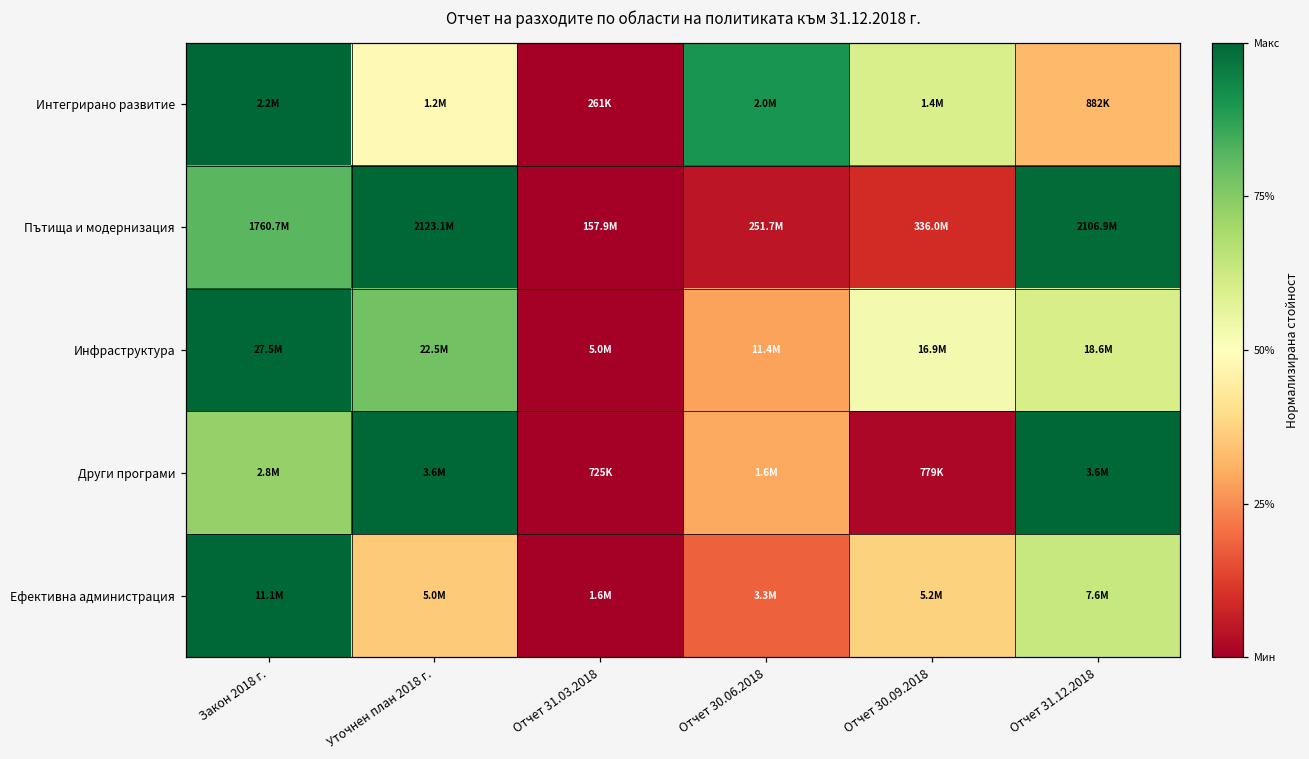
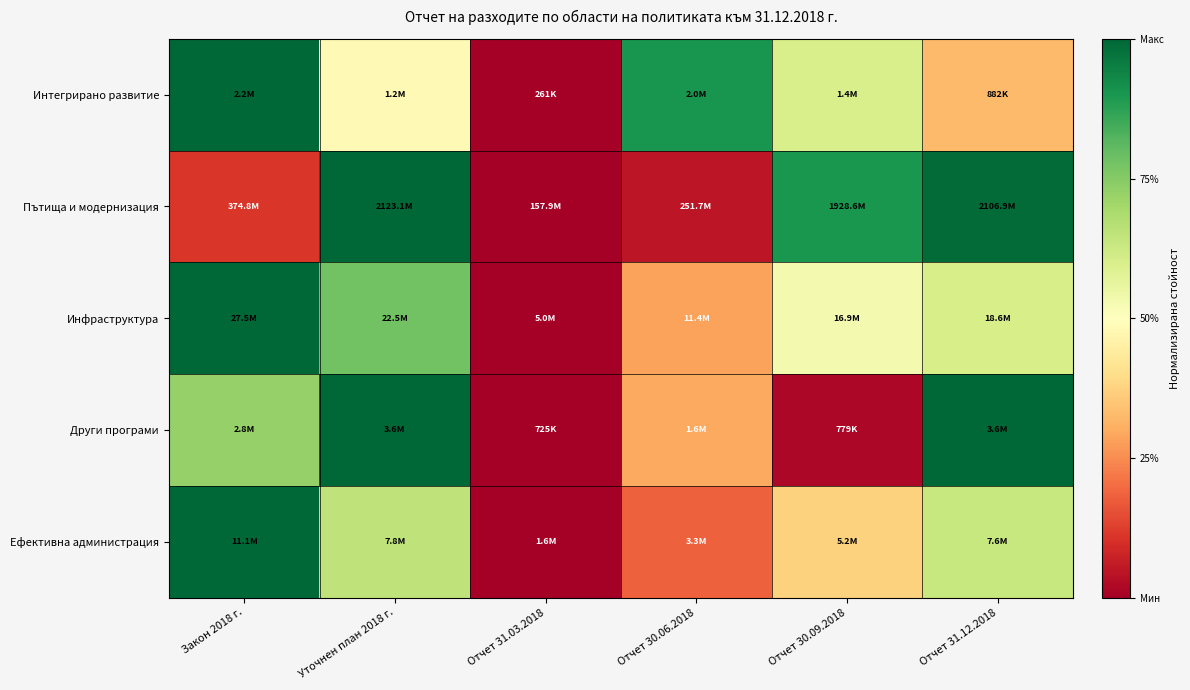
  {
    "Интегрирано развитие": {
      "Закон 2018 г.": "2.2M",
      "Уточнен план 2018 г.": "1.2M",
      "Отчет 31.03.2018": "261K",
      "Отчет 30.06.2018": "2.0M",
      "Отчет 30.09.2018": "1.4M",
      "Отчет 31.12.2018": "882K"
    },
    "Пътища и модернизация": {
-     "Закон 2018 г.": "1760.7M",
+     "Закон 2018 г.": "374.8M",
      "Уточнен план 2018 г.": "2123.1M",
      "Отчет 31.03.2018": "157.9M",
      "Отчет 30.06.2018": "251.7M",
-     "Отчет 30.09.2018": "336.0M",
+     "Отчет 30.09.2018": "1928.6M",
      "Отчет 31.12.2018": "2106.9M"
    },
    "Инфраструктура": {
      "Закон 2018 г.": "27.5M",
      "Уточнен план 2018 г.": "22.5M",
      "Отчет 31.03.2018": "5.0M",
      "Отчет 30.06.2018": "11.4M",
      "Отчет 30.09.2018": "16.9M",
      "Отчет 31.12.2018": "18.6M"
    },
    "Други програми": {
      "Закон 2018 г.": "2.8M",
      "Уточнен план 2018 г.": "3.6M",
      "Отчет 31.03.2018": "725K",
      "Отчет 30.06.2018": "1.6M",
      "Отчет 30.09.2018": "779K",
      "Отчет 31.12.2018": "3.6M"
    },
    "Ефективна администрация": {
      "Закон 2018 г.": "11.1M",
-     "Уточнен план 2018 г.": "5.0M",
+     "Уточнен план 2018 г.": "7.8M",
      "Отчет 31.03.2018": "1.6M",
      "Отчет 30.06.2018": "3.3M",
      "Отчет 30.09.2018": "5.2M",
      "Отчет 31.12.2018": "7.6M"
    }
  }
